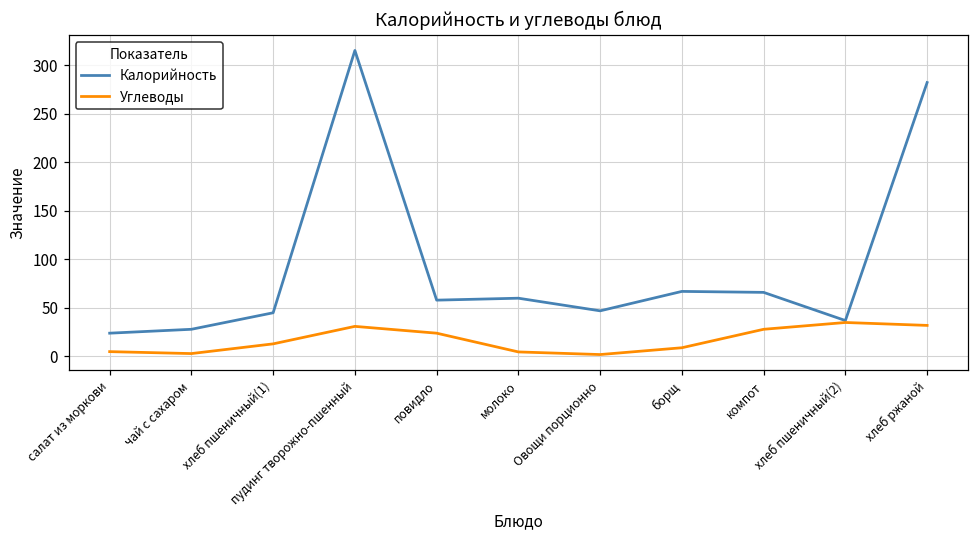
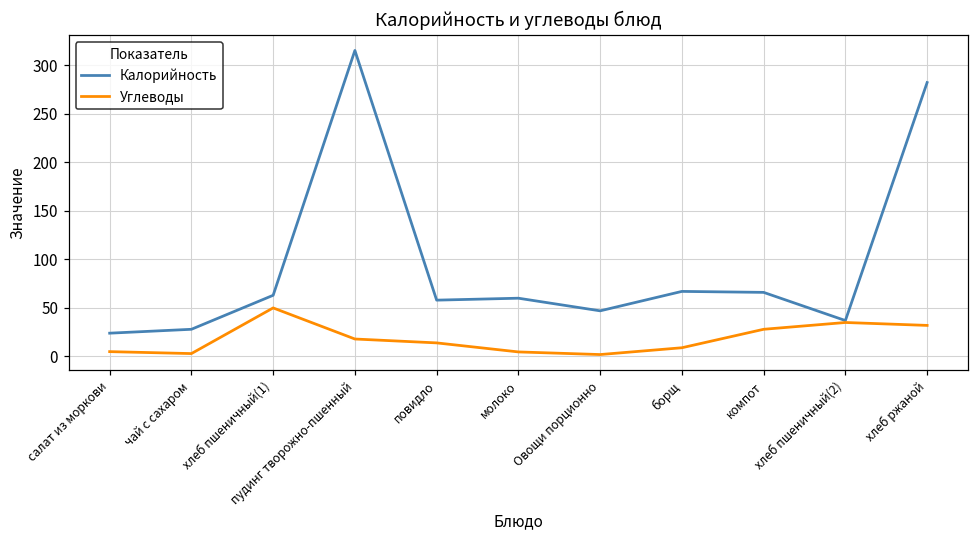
  {
    "Калорийность": {
      "салат из моркови": 20,
      "чай с сахаром": 30,
-     "хлеб пшеничный(1)": 50,
+     "хлеб пшеничный(1)": 60,
      "пудинг творожно-пшенный": 320,
      "повидло": 60,
      "молоко": 60,
      "Овощи порционно": 50,
      "борщ": 70,
      "компот": 70,
      "хлеб ржаной": 280
    },
    "Углеводы": {
      "салат из моркови": 10,
      "чай с сахаром": 0,
-     "хлеб пшеничный(1)": 10,
-     "пудинг творожно-пшенный": 30,
-     "повидло": 20,
+     "хлеб пшеничный(1)": 50,
+     "пудинг творожно-пшенный": 20,
+     "повидло": 10,
      "молоко": 0,
      "Овощи порционно": 0,
      "борщ": 10,
      "компот": 30,
      "хлеб ржаной": 30
    }
  }
